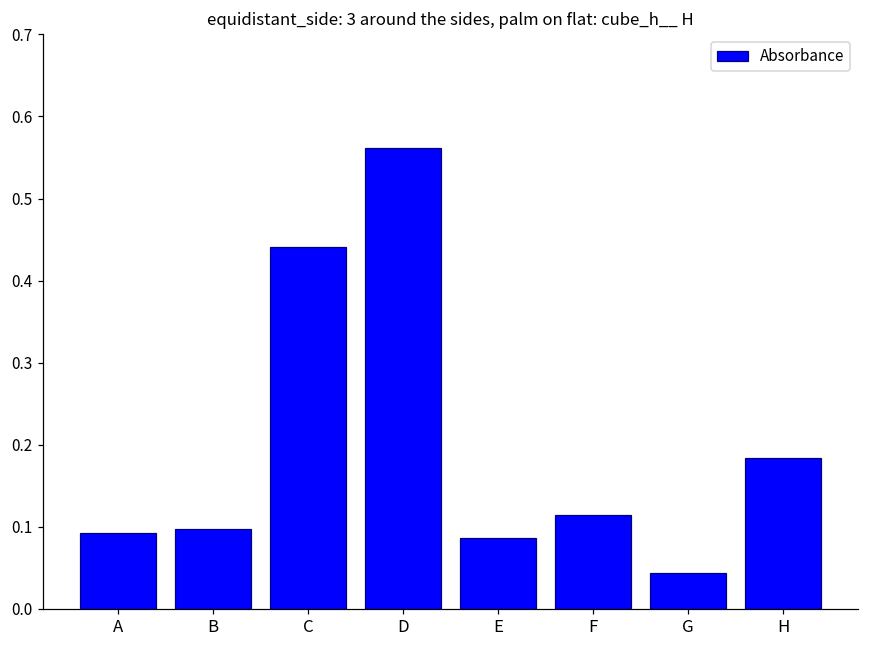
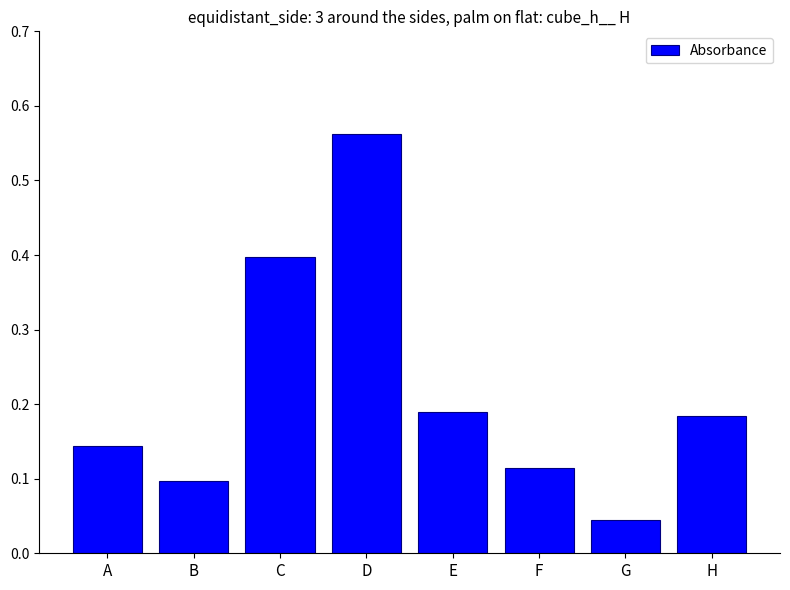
  {
-   "A": 0.09,
+   "A": 0.14,
    "B": 0.10,
-   "C": 0.44,
+   "C": 0.40,
    "D": 0.56,
-   "E": 0.09,
+   "E": 0.19,
    "F": 0.11,
    "G": 0.04,
    "H": 0.18
  }
